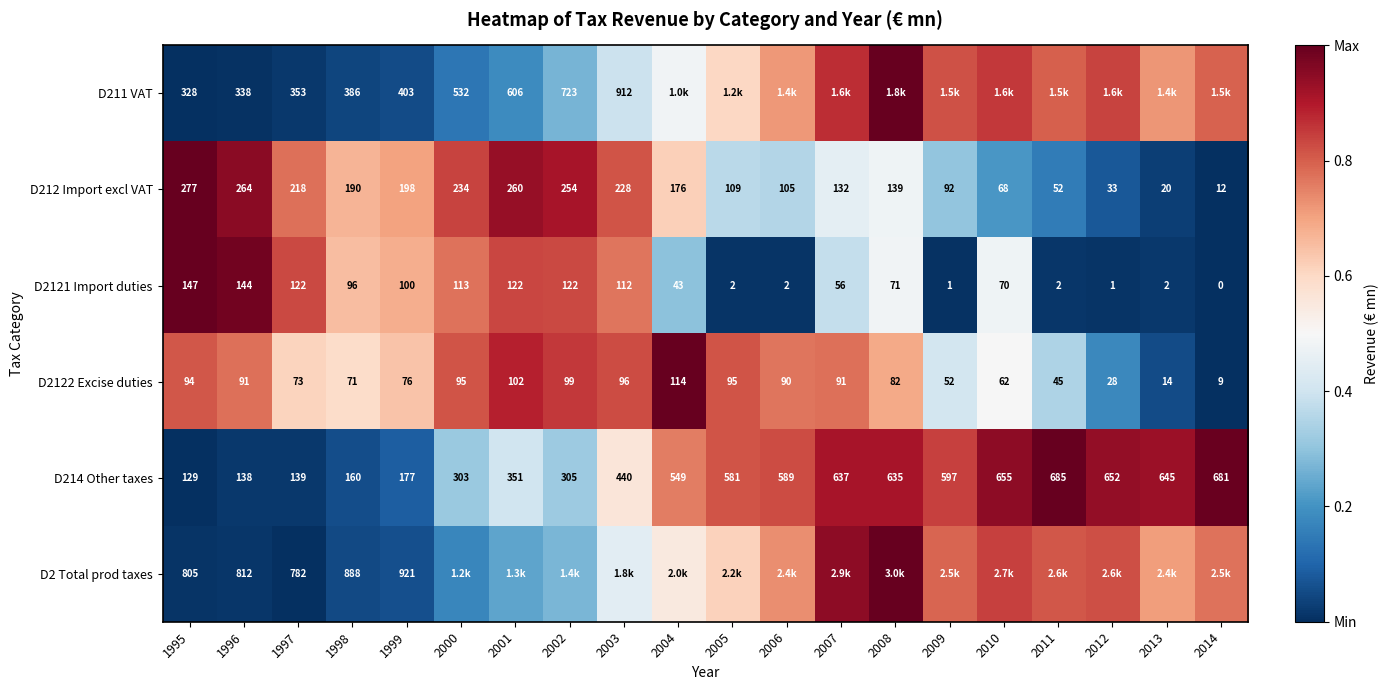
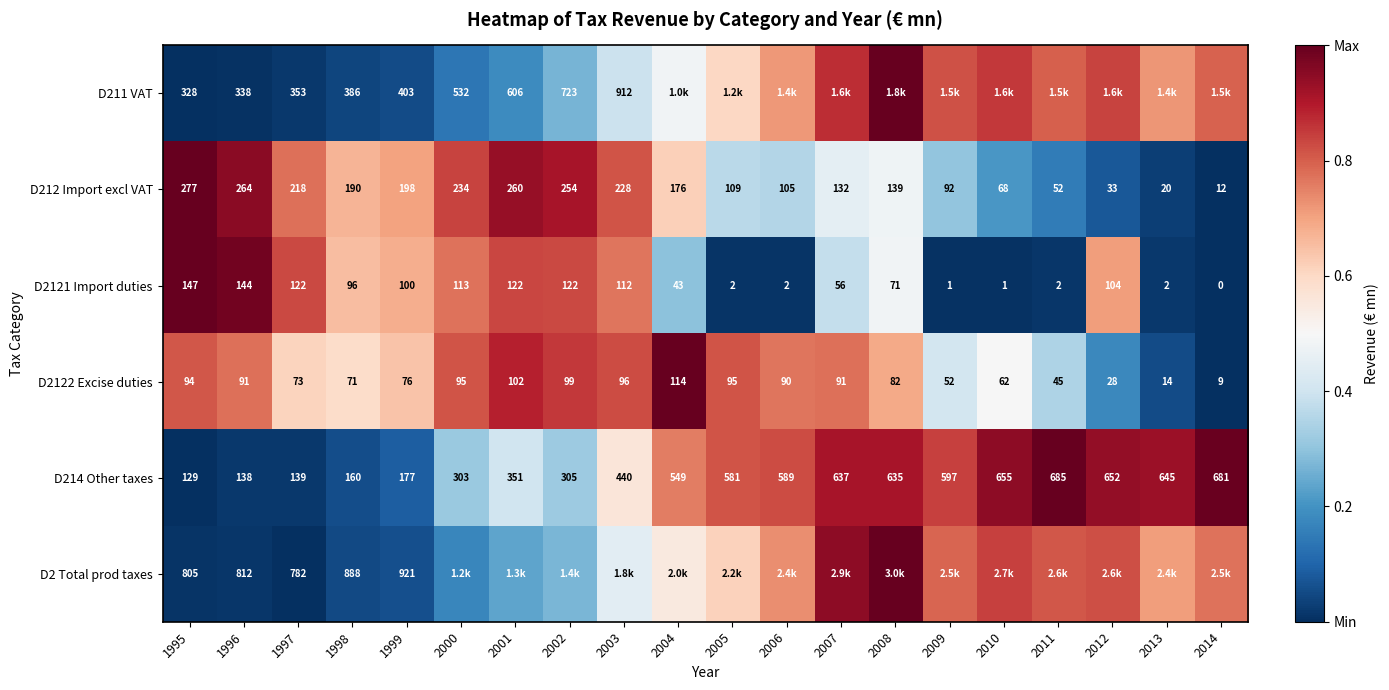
  {
    "D211 VAT": {
      "1995": "328",
      "1996": "338",
      "1997": "353",
      "1998": "386",
      "1999": "403",
      "2000": "532",
      "2001": "606",
      "2002": "723",
      "2003": "912",
      "2004": "1.0k",
      "2005": "1.2k",
      "2006": "1.4k",
      "2007": "1.6k",
      "2008": "1.8k",
      "2009": "1.5k",
      "2010": "1.6k",
      "2011": "1.5k",
      "2012": "1.6k",
      "2013": "1.4k",
      "2014": "1.5k"
    },
    "D212 Import excl VAT": {
      "1995": "277",
      "1996": "264",
      "1997": "218",
      "1998": "190",
      "1999": "198",
      "2000": "234",
      "2001": "260",
      "2002": "254",
      "2003": "228",
      "2004": "176",
      "2005": "109",
      "2006": "105",
      "2007": "132",
      "2008": "139",
      "2009": "92",
      "2010": "68",
      "2011": "52",
      "2012": "33",
      "2013": "20",
      "2014": "12"
    },
    "D2121 Import duties": {
      "1995": "147",
      "1996": "144",
      "1997": "122",
      "1998": "96",
      "1999": "100",
      "2000": "113",
      "2001": "122",
      "2002": "122",
      "2003": "112",
      "2004": "43",
      "2005": "2",
      "2006": "2",
      "2007": "56",
      "2008": "71",
      "2009": "1",
-     "2010": "70",
+     "2010": "1",
      "2011": "2",
-     "2012": "1",
+     "2012": "104",
      "2013": "2",
      "2014": "0"
    },
    "D2122 Excise duties": {
      "1995": "94",
      "1996": "91",
      "1997": "73",
      "1998": "71",
      "1999": "76",
      "2000": "95",
      "2001": "102",
      "2002": "99",
      "2003": "96",
      "2004": "114",
      "2005": "95",
      "2006": "90",
      "2007": "91",
      "2008": "82",
      "2009": "52",
      "2010": "62",
      "2011": "45",
      "2012": "28",
      "2013": "14",
      "2014": "9"
    },
    "D214 Other taxes": {
      "1995": "129",
      "1996": "138",
      "1997": "139",
      "1998": "160",
      "1999": "177",
      "2000": "303",
      "2001": "351",
      "2002": "305",
      "2003": "440",
      "2004": "549",
      "2005": "581",
      "2006": "589",
      "2007": "637",
      "2008": "635",
      "2009": "597",
      "2010": "655",
      "2011": "685",
      "2012": "652",
      "2013": "645",
      "2014": "681"
    },
    "D2 Total prod taxes": {
      "1995": "805",
      "1996": "812",
      "1997": "782",
      "1998": "888",
      "1999": "921",
      "2000": "1.2k",
      "2001": "1.3k",
      "2002": "1.4k",
      "2003": "1.8k",
      "2004": "2.0k",
      "2005": "2.2k",
      "2006": "2.4k",
      "2007": "2.9k",
      "2008": "3.0k",
      "2009": "2.5k",
      "2010": "2.7k",
      "2011": "2.6k",
      "2012": "2.6k",
      "2013": "2.4k",
      "2014": "2.5k"
    }
  }
